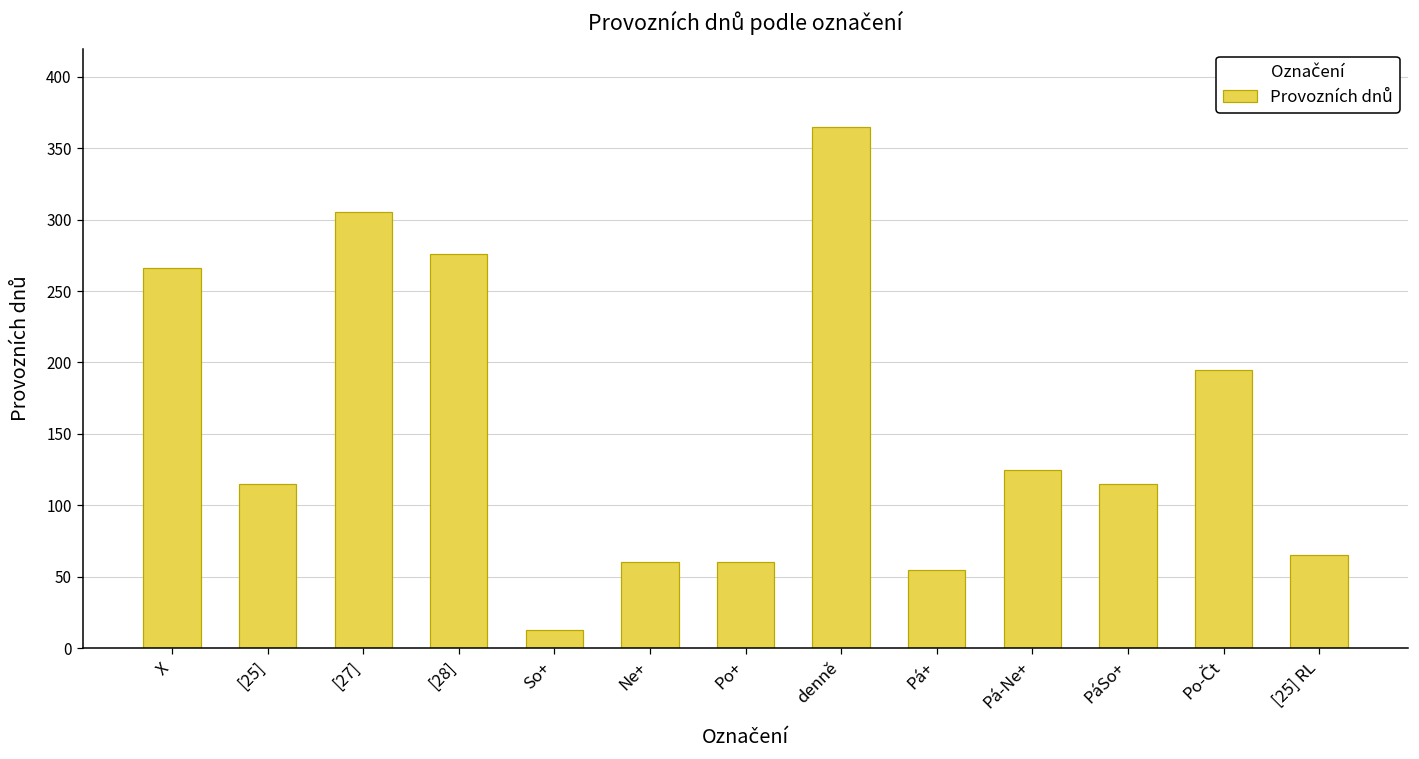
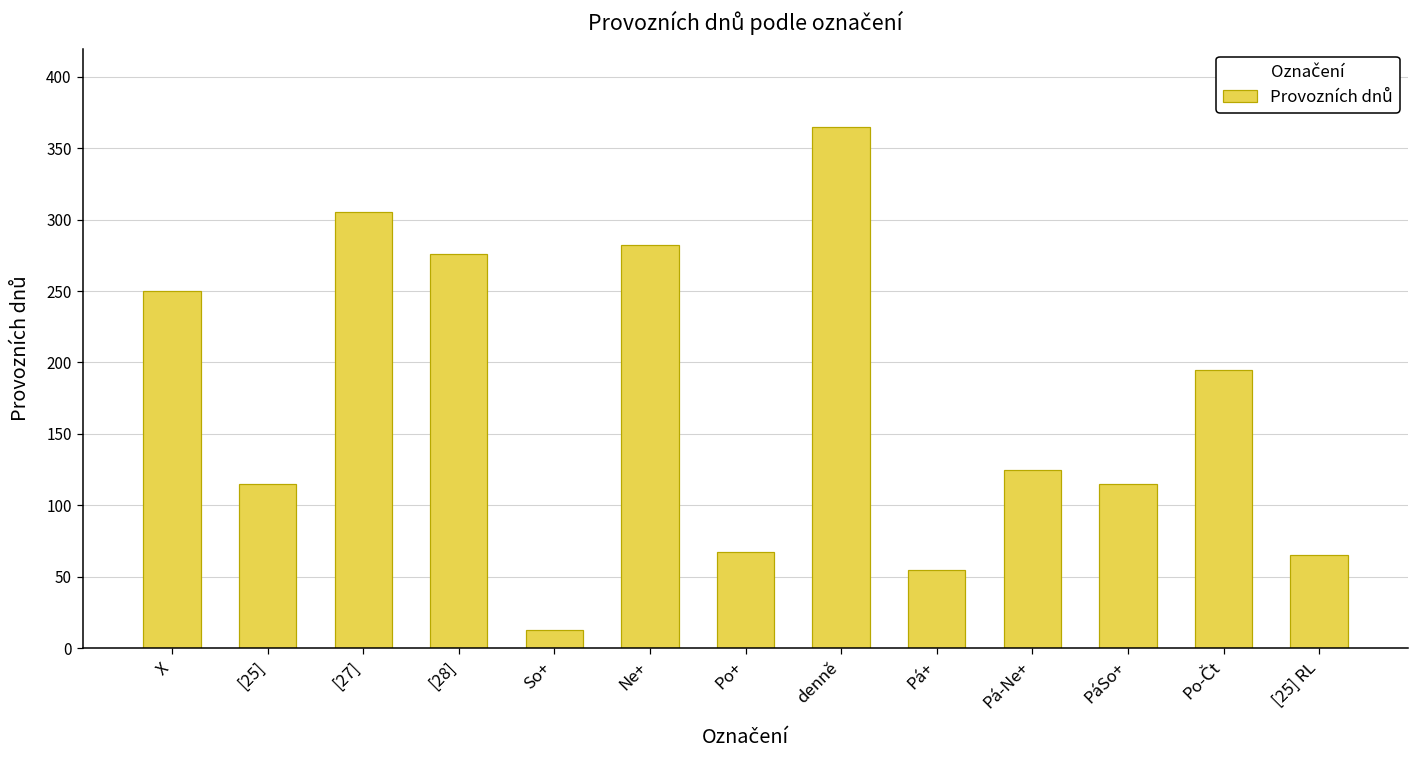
  {
-   "X": 266,
+   "X": 250,
    "[25]": 115,
    "[27]": 305,
    "[28]": 276,
    "So+": 13,
-   "Ne+": 60,
-   "Po+": 60,
+   "Ne+": 282,
+   "Po+": 67,
    "denně": 365,
    "Pá+": 55,
    "Pá-Ne+": 125,
    "PáSo+": 115,
    "Po-Čt": 195,
    "[25] RL": 65
  }
